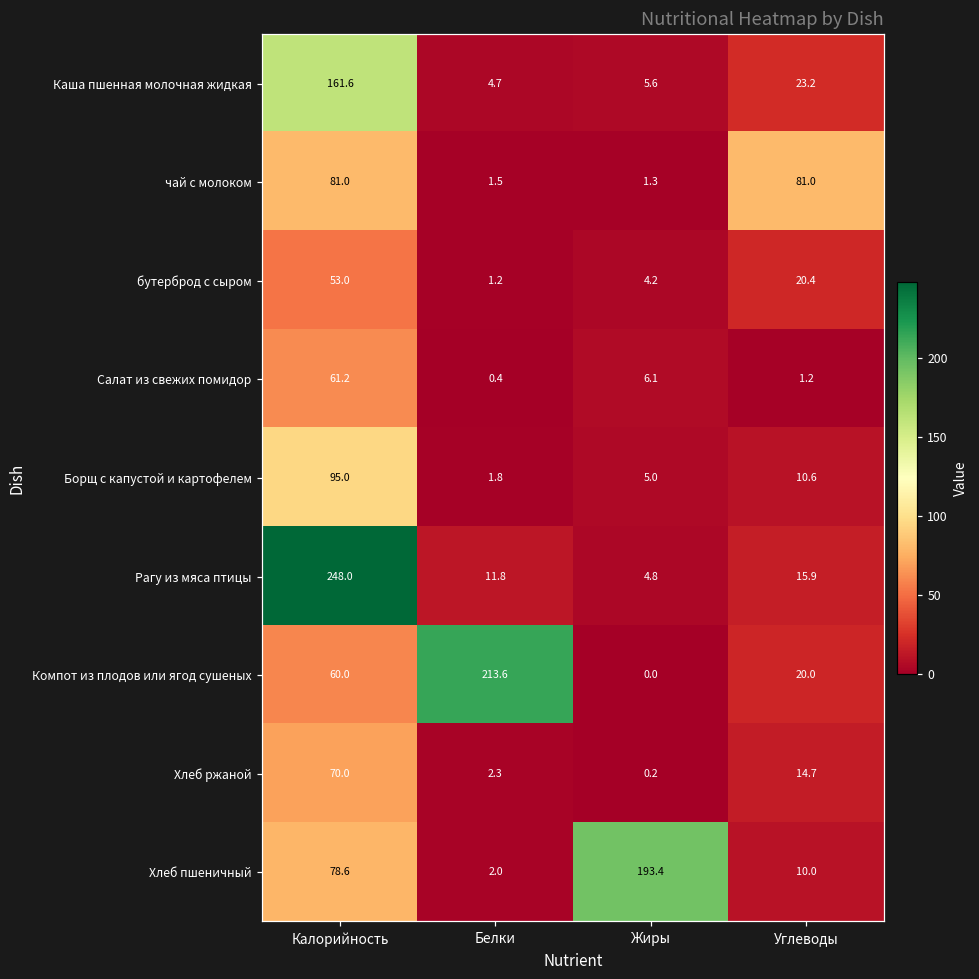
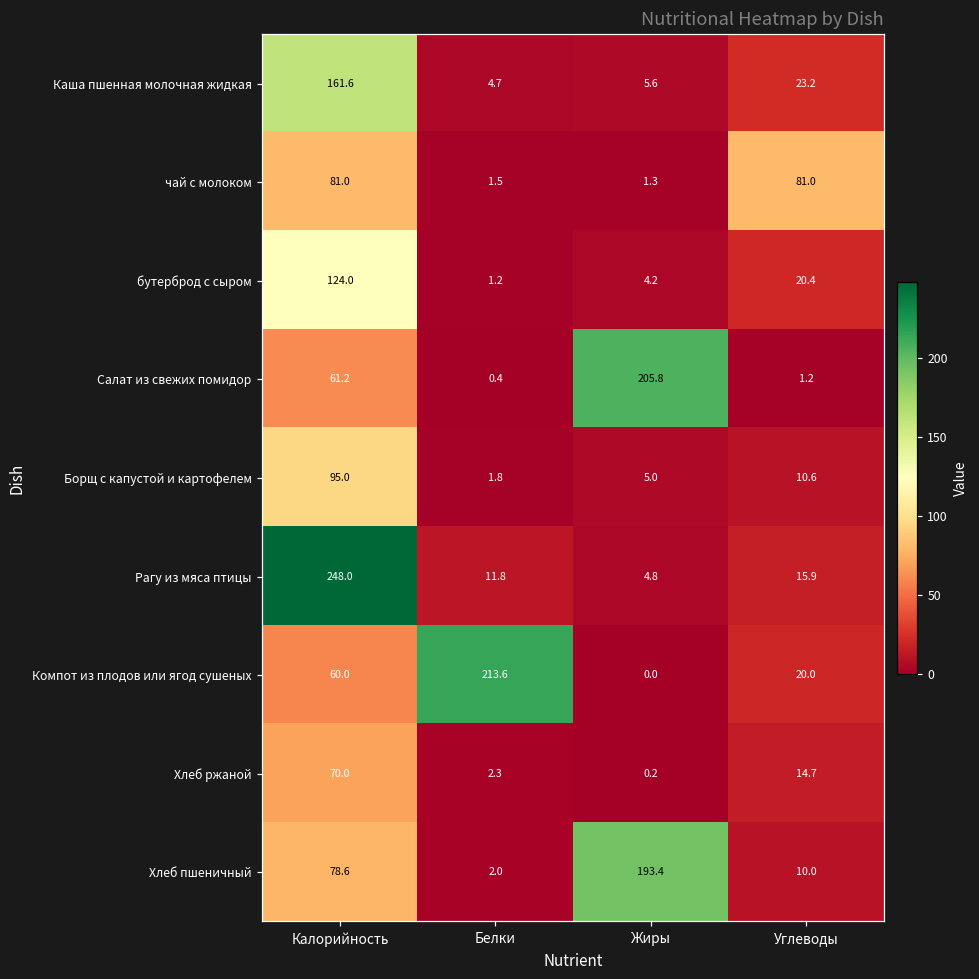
  {
    "Каша пшенная молочная жидкая": {
      "Калорийность": 161.6,
      "Белки": 4.7,
      "Жиры": 5.6,
      "Углеводы": 23.2
    },
    "чай с молоком": {
      "Калорийность": 81.0,
      "Белки": 1.5,
      "Жиры": 1.3,
      "Углеводы": 81.0
    },
    "бутерброд с сыром": {
-     "Калорийность": 53.0,
+     "Калорийность": 124.0,
      "Белки": 1.2,
      "Жиры": 4.2,
      "Углеводы": 20.4
    },
    "Салат из свежих помидор": {
      "Калорийность": 61.2,
      "Белки": 0.4,
-     "Жиры": 6.1,
+     "Жиры": 205.8,
      "Углеводы": 1.2
    },
    "Борщ с капустой и картофелем": {
      "Калорийность": 95.0,
      "Белки": 1.8,
      "Жиры": 5.0,
      "Углеводы": 10.6
    },
    "Рагу из мяса птицы": {
      "Калорийность": 248.0,
      "Белки": 11.8,
      "Жиры": 4.8,
      "Углеводы": 15.9
    },
    "Компот из плодов или ягод сушеных": {
      "Калорийность": 60.0,
      "Белки": 213.6,
      "Жиры": 0.0,
      "Углеводы": 20.0
    },
    "Хлеб ржаной": {
      "Калорийность": 70.0,
      "Белки": 2.3,
      "Жиры": 0.2,
      "Углеводы": 14.7
    },
    "Хлеб пшеничный": {
      "Калорийность": 78.6,
      "Белки": 2.0,
      "Жиры": 193.4,
      "Углеводы": 10.0
    }
  }
